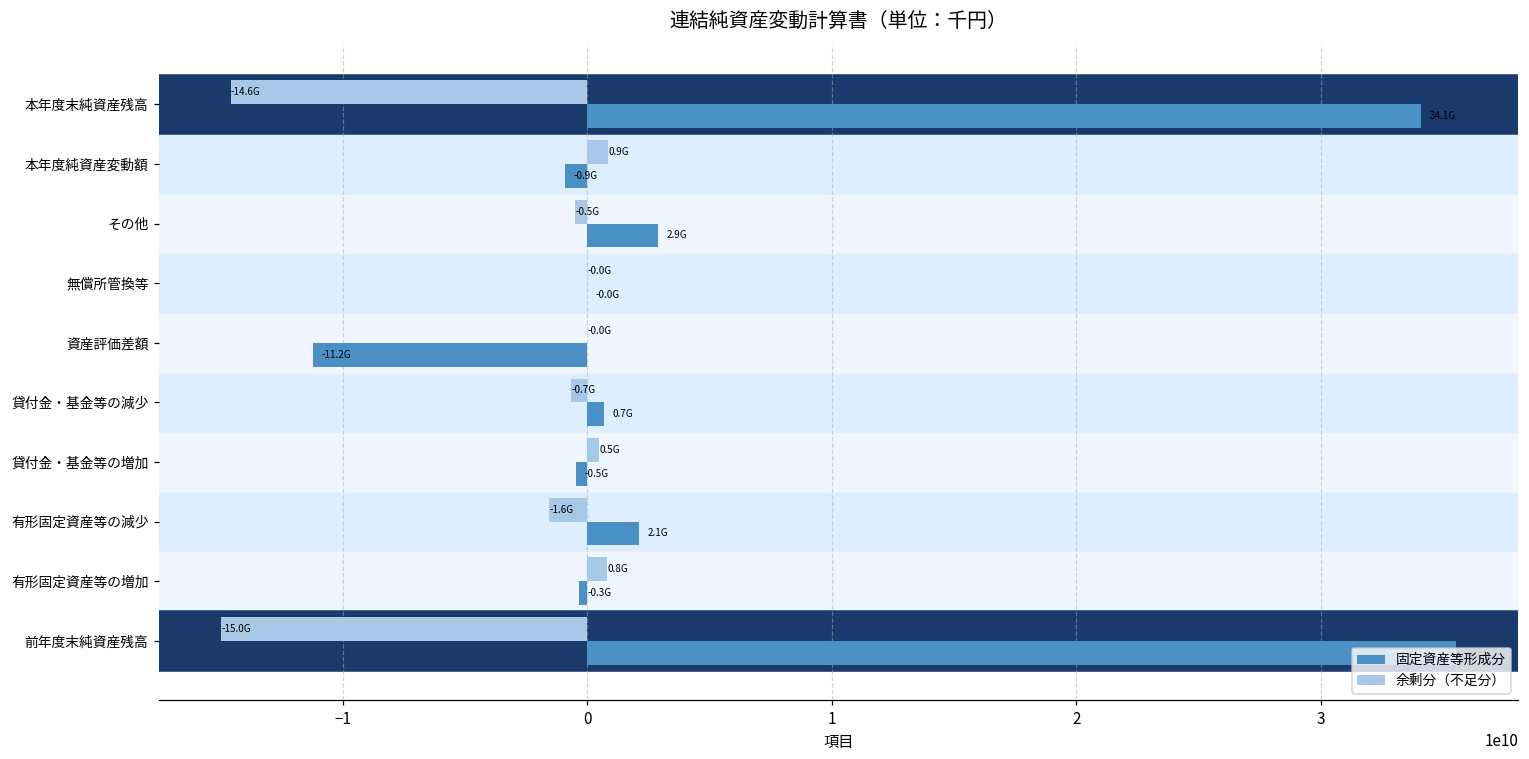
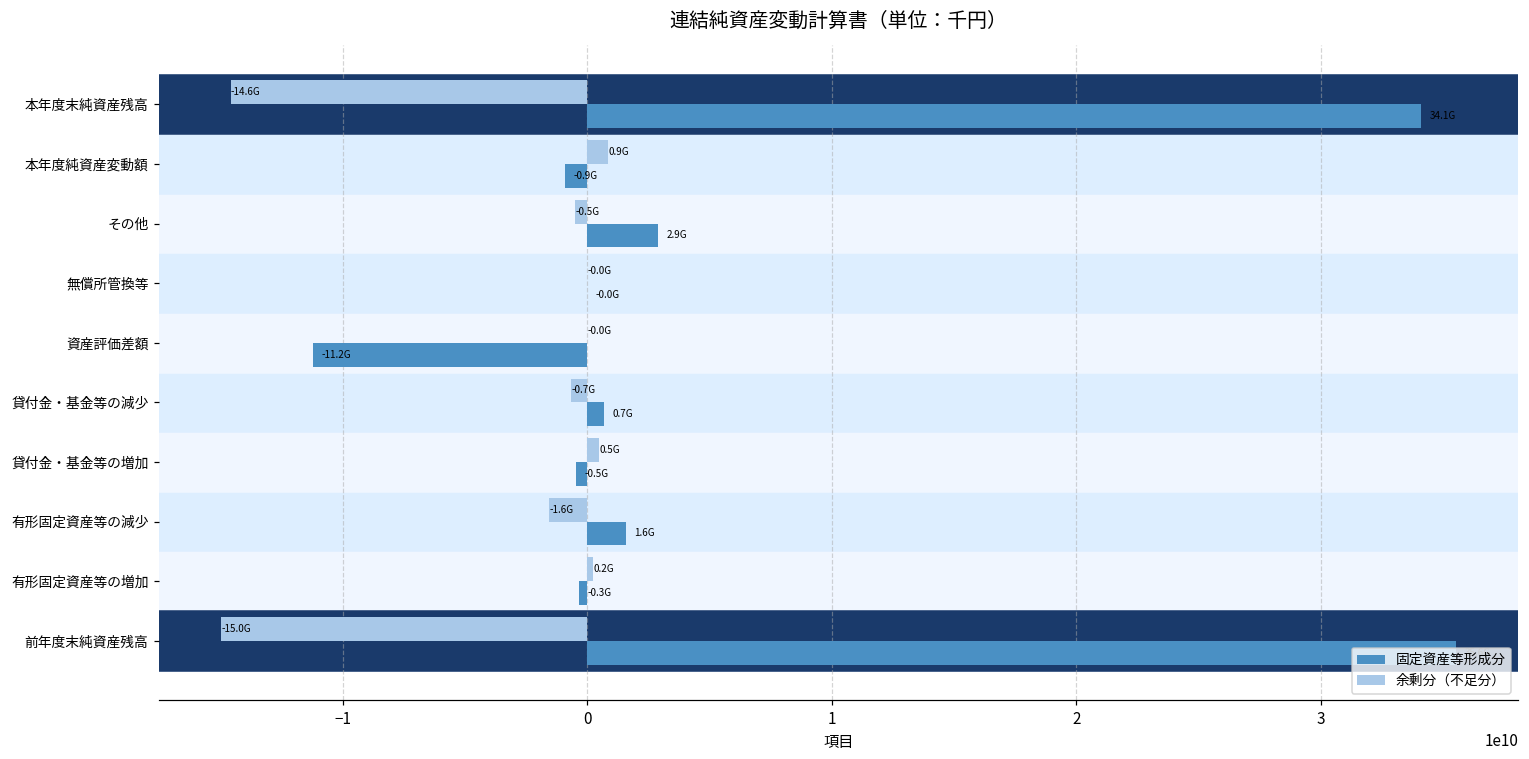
  {
    "固定資産等形成分": {
      "本年度末純資産残高": "34.1G",
      "本年度純資産変動額": "-0.9G",
      "その他": "2.9G",
      "資産評価差額": "-11.2G",
      "貸付金・基金等の減少": "0.7G",
      "貸付金・基金等の増加": "-0.5G",
-     "有形固定資産等の減少": "2.1G",
+     "有形固定資産等の減少": "1.6G",
      "有形固定資産等の増加": "-0.3G"
    },
    "余剰分（不足分）": {
      "本年度末純資産残高": "-14.6G",
      "本年度純資産変動額": "0.9G",
      "その他": "-0.5G",
      "貸付金・基金等の減少": "-0.7G",
      "貸付金・基金等の増加": "0.5G",
      "有形固定資産等の減少": "-1.6G",
-     "有形固定資産等の増加": "0.8G",
+     "有形固定資産等の増加": "0.2G",
      "前年度末純資産残高": "-15.0G"
    }
  }
